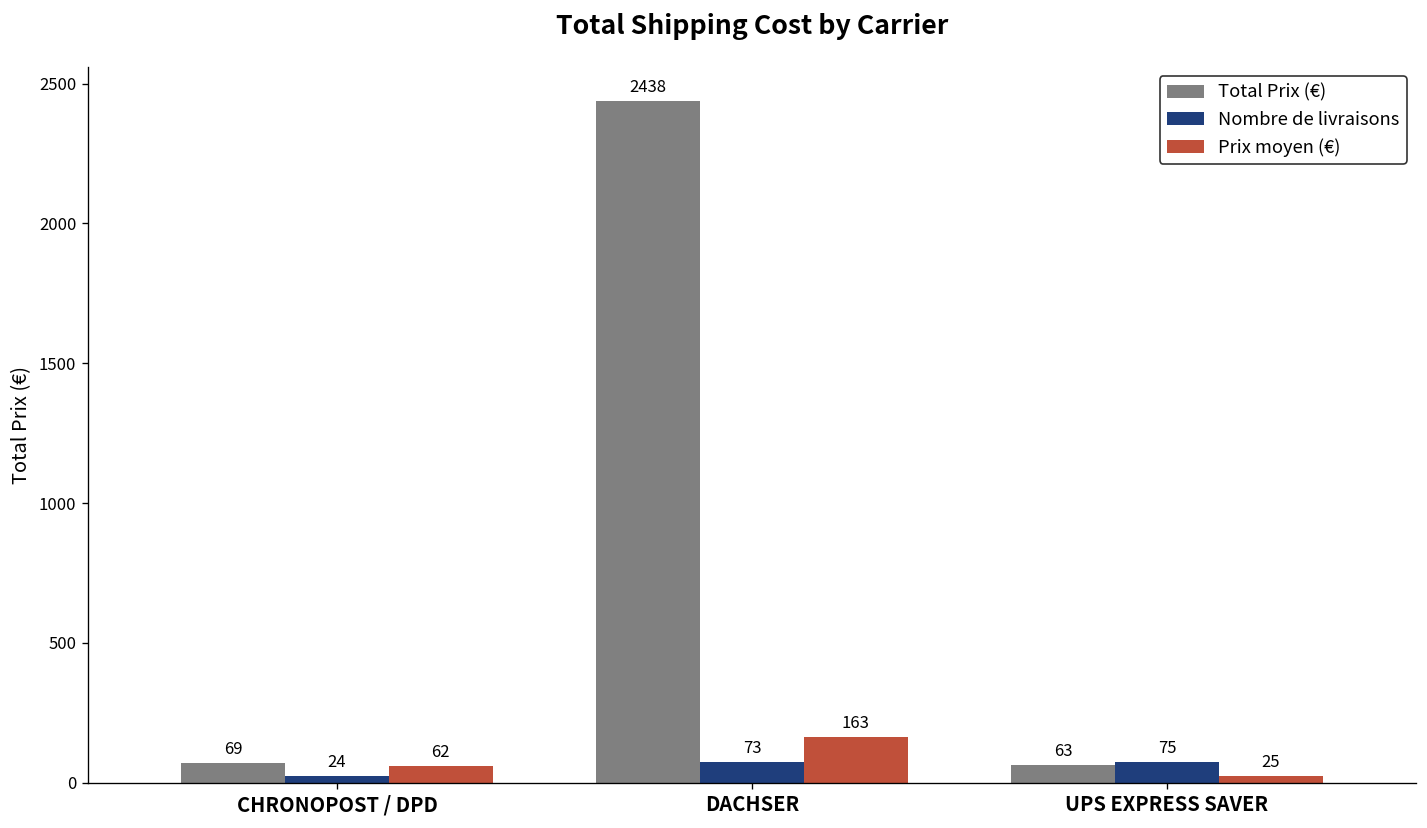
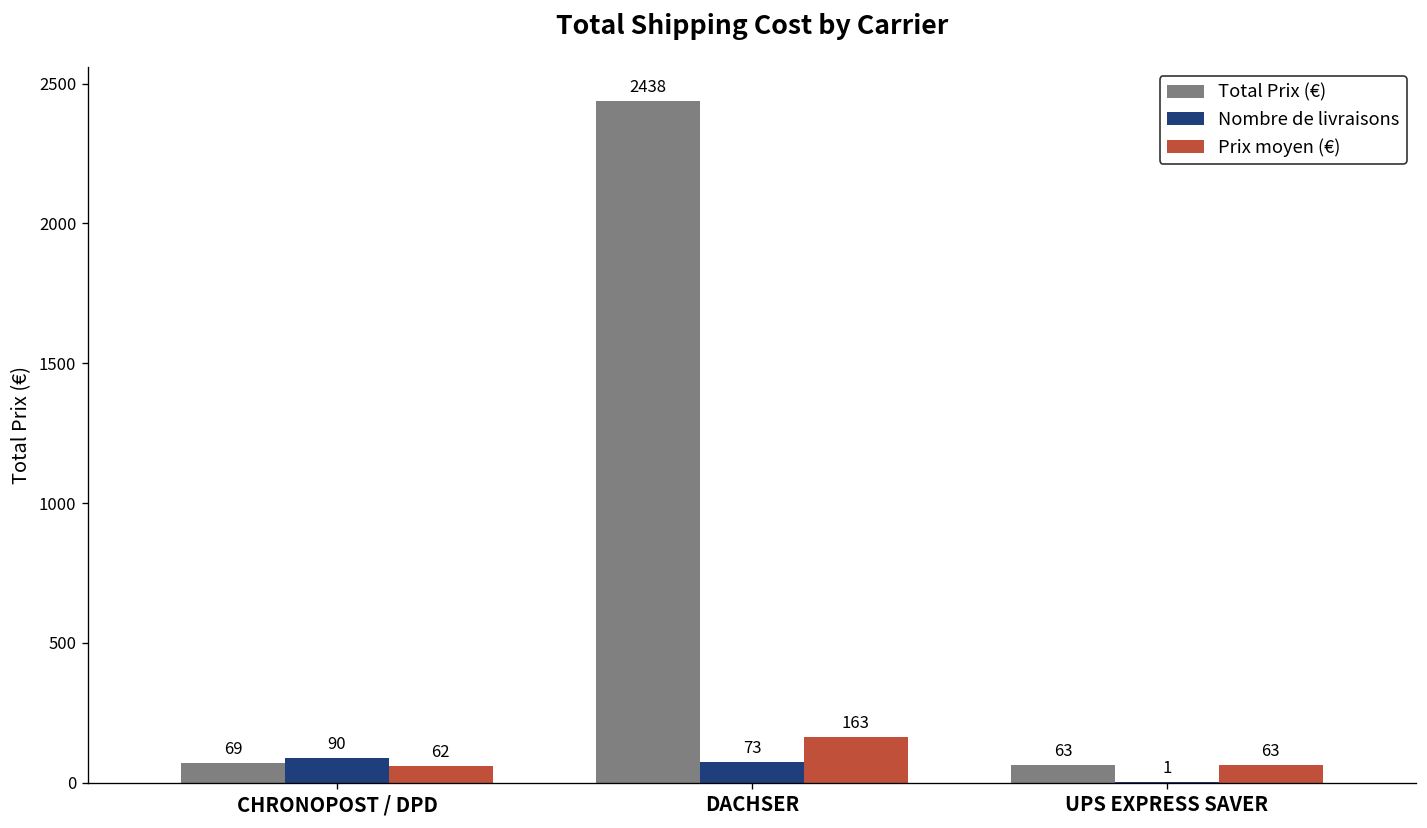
  {
    "Total Prix (€)": {
      "CHRONOPOST / DPD": 69,
      "DACHSER": 2438,
      "UPS EXPRESS SAVER": 63
    },
    "Nombre de livraisons": {
-     "CHRONOPOST / DPD": 24,
+     "CHRONOPOST / DPD": 90,
      "DACHSER": 73,
-     "UPS EXPRESS SAVER": 75
+     "UPS EXPRESS SAVER": 1
    },
    "Prix moyen (€)": {
      "CHRONOPOST / DPD": 62,
      "DACHSER": 163,
-     "UPS EXPRESS SAVER": 25
+     "UPS EXPRESS SAVER": 63
    }
  }
